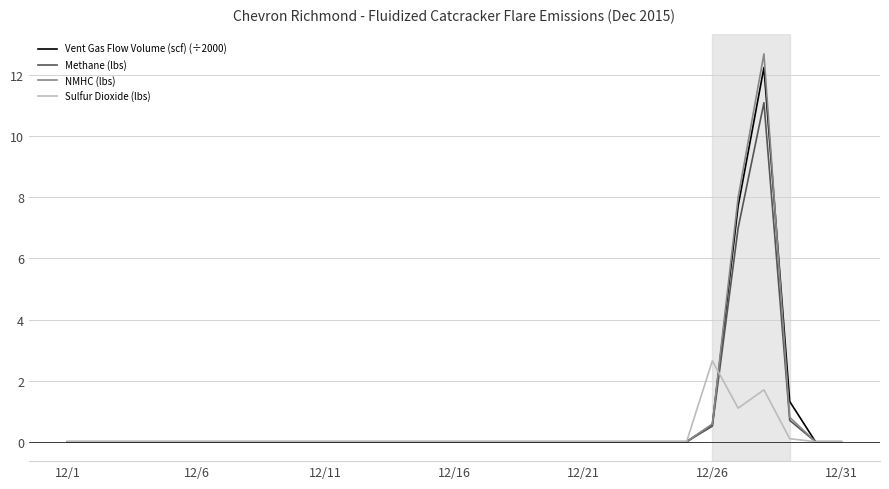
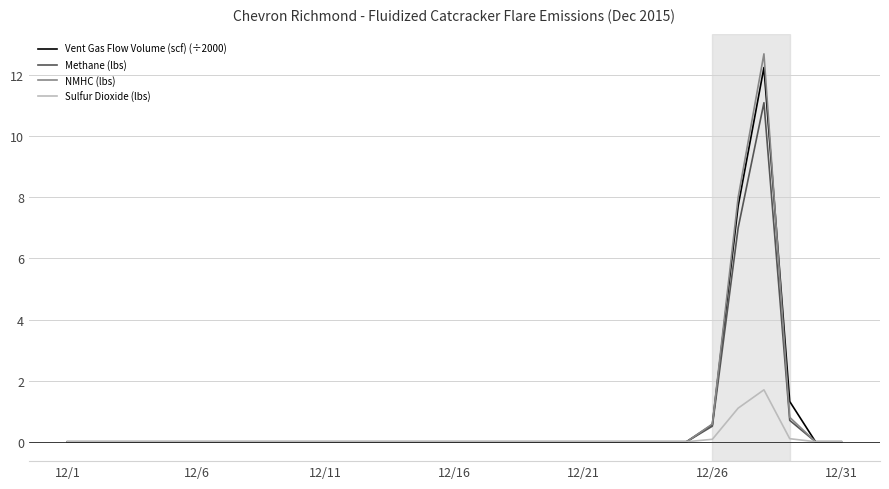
  {
    "Sulfur Dioxide (lbs)": {
-     "12/26": 2.7
+     "12/26": 0.1
    }
  }
